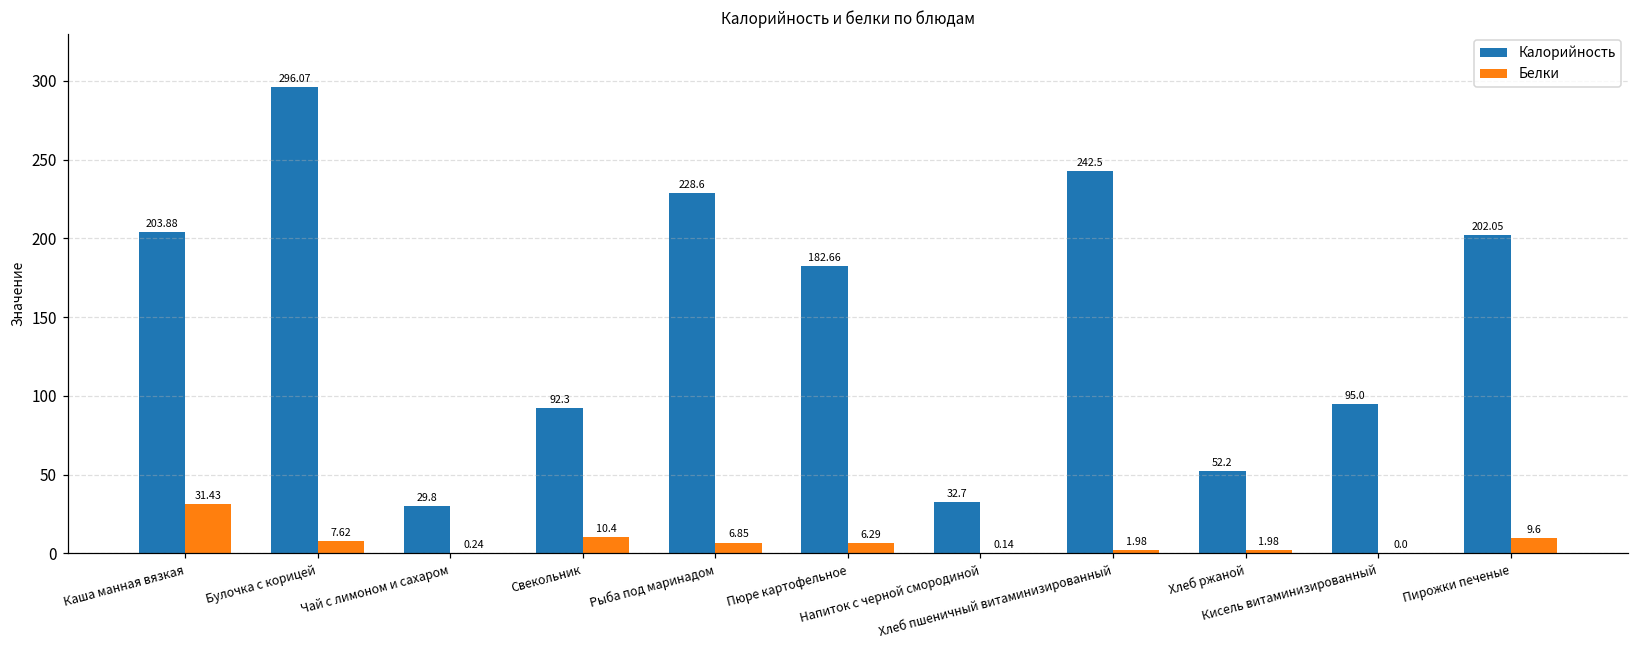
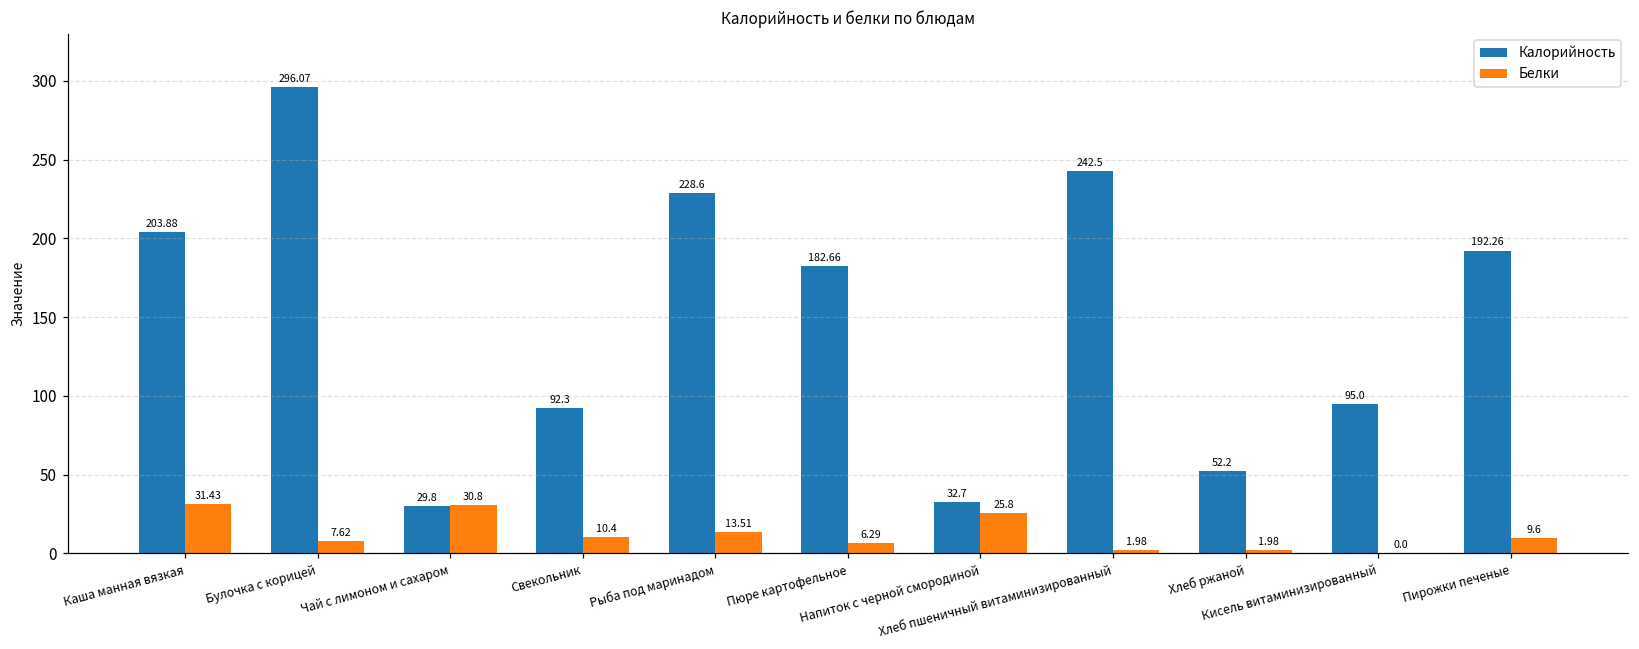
  {
    "Калорийность": {
      "Каша манная вязкая": 203.88,
      "Булочка с корицей": 296.07,
      "Чай с лимоном и сахаром": 29.8,
      "Свекольник": 92.3,
      "Рыба под маринадом": 228.6,
      "Пюре картофельное": 182.66,
      "Напиток с черной смородиной": 32.7,
      "Хлеб пшеничный витаминизированный": 242.5,
      "Хлеб ржаной": 52.2,
      "Кисель витаминизированный": 95.0,
-     "Пирожки печеные": 202.05
+     "Пирожки печеные": 192.26
    },
    "Белки": {
      "Каша манная вязкая": 31.43,
      "Булочка с корицей": 7.62,
-     "Чай с лимоном и сахаром": 0.24,
+     "Чай с лимоном и сахаром": 30.8,
      "Свекольник": 10.4,
-     "Рыба под маринадом": 6.85,
+     "Рыба под маринадом": 13.51,
      "Пюре картофельное": 6.29,
-     "Напиток с черной смородиной": 0.14,
+     "Напиток с черной смородиной": 25.8,
      "Хлеб пшеничный витаминизированный": 1.98,
      "Хлеб ржаной": 1.98,
      "Кисель витаминизированный": 0.0,
      "Пирожки печеные": 9.6
    }
  }
